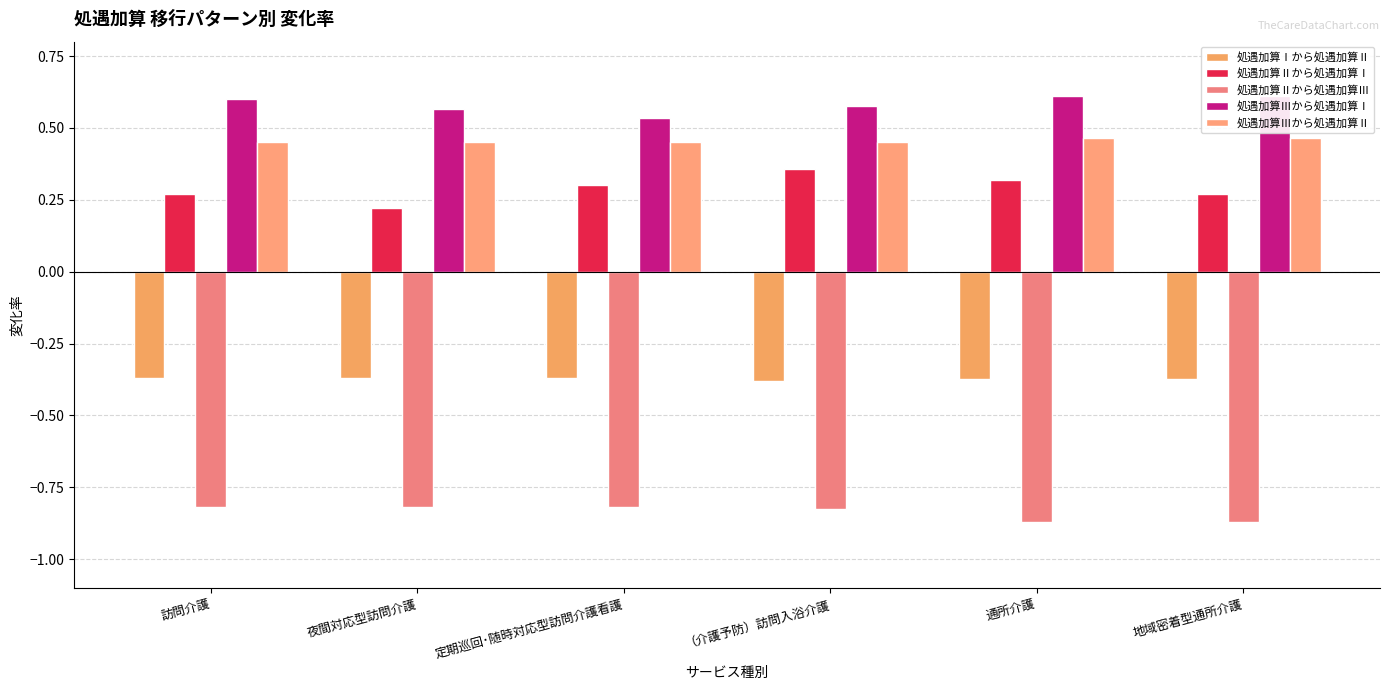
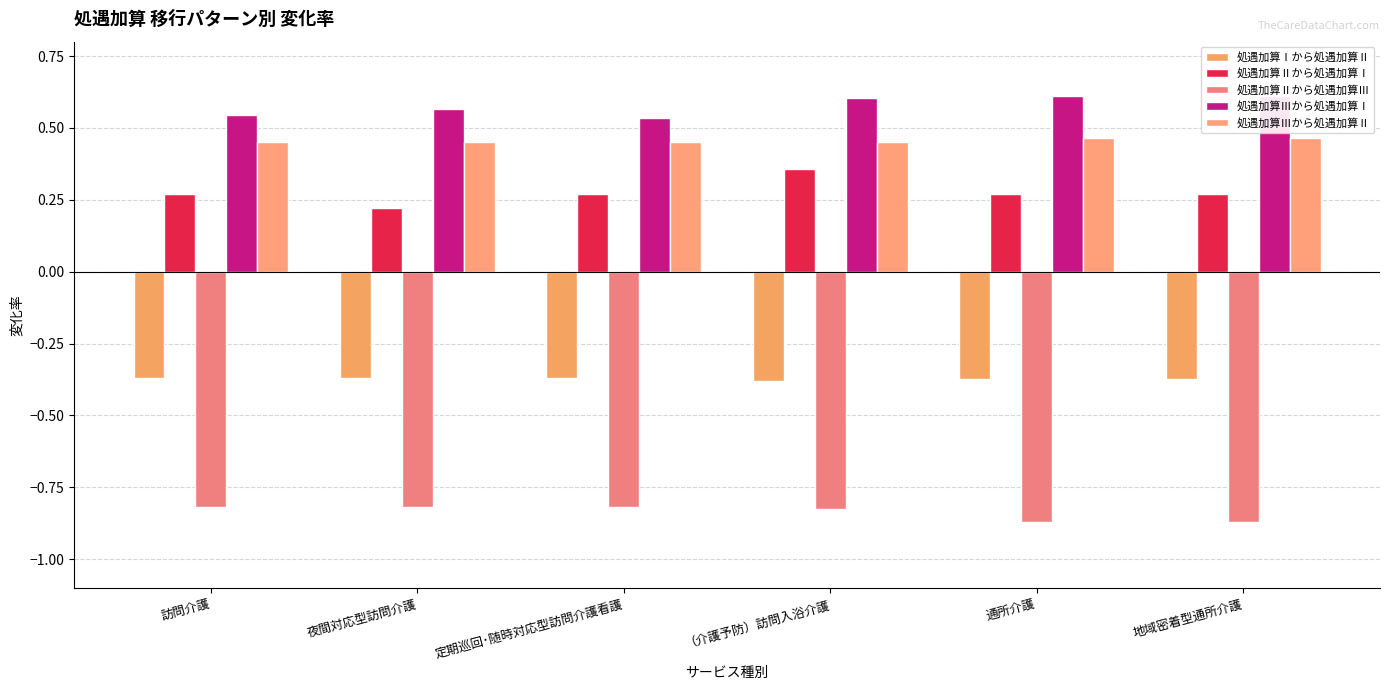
  {
    "処遇加算Ⅱから処遇加算Ⅰ": {
      "訪問介護": 0.27,
      "夜間対応型訪問介護": 0.22,
-     "定期巡回･随時対応型訪問介護看護": 0.30,
+     "定期巡回･随時対応型訪問介護看護": 0.27,
      "（介護予防）訪問入浴介護": 0.36,
-     "通所介護": 0.32,
+     "通所介護": 0.27,
      "地域密着型通所介護": 0.27
    },
    "処遇加算Ⅲから処遇加算Ⅰ": {
-     "訪問介護": 0.60,
+     "訪問介護": 0.54,
      "夜間対応型訪問介護": 0.57,
      "定期巡回･随時対応型訪問介護看護": 0.54,
-     "（介護予防）訪問入浴介護": 0.58,
+     "（介護予防）訪問入浴介護": 0.60,
      "通所介護": 0.61
    }
  }
